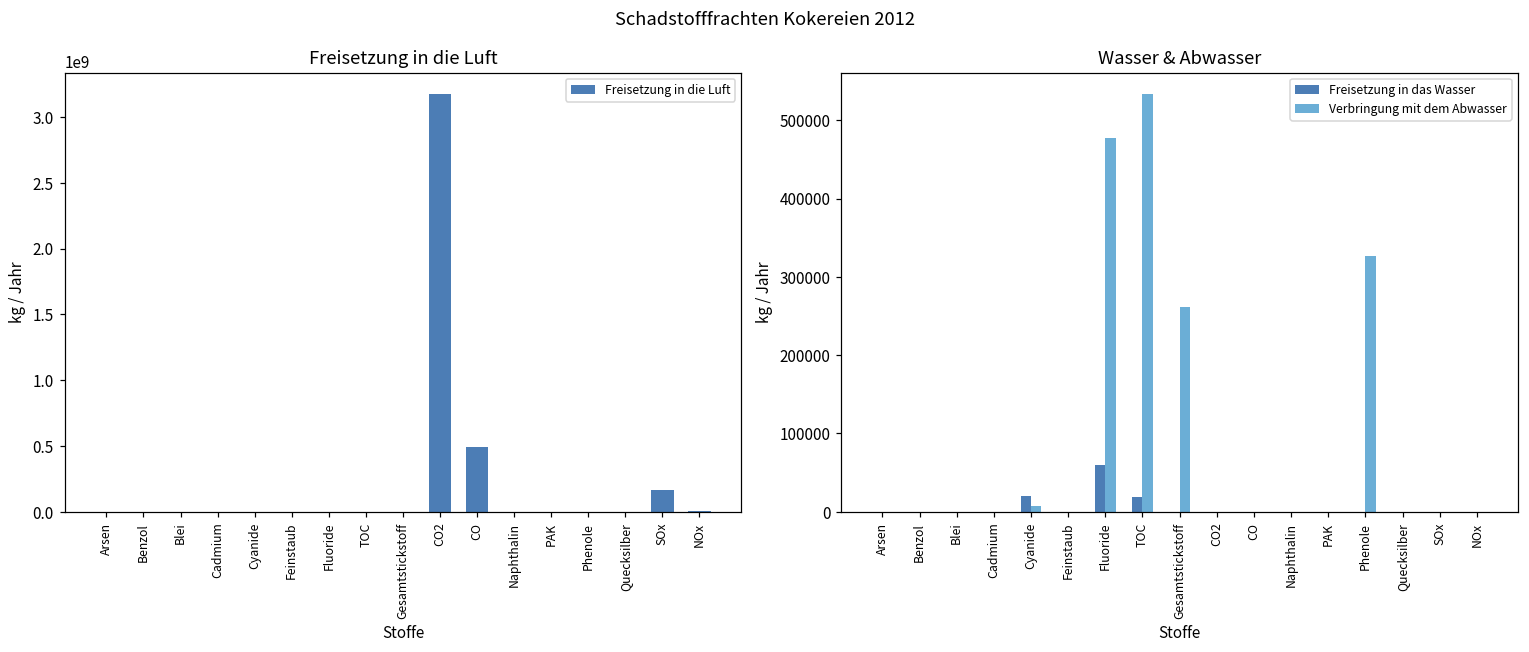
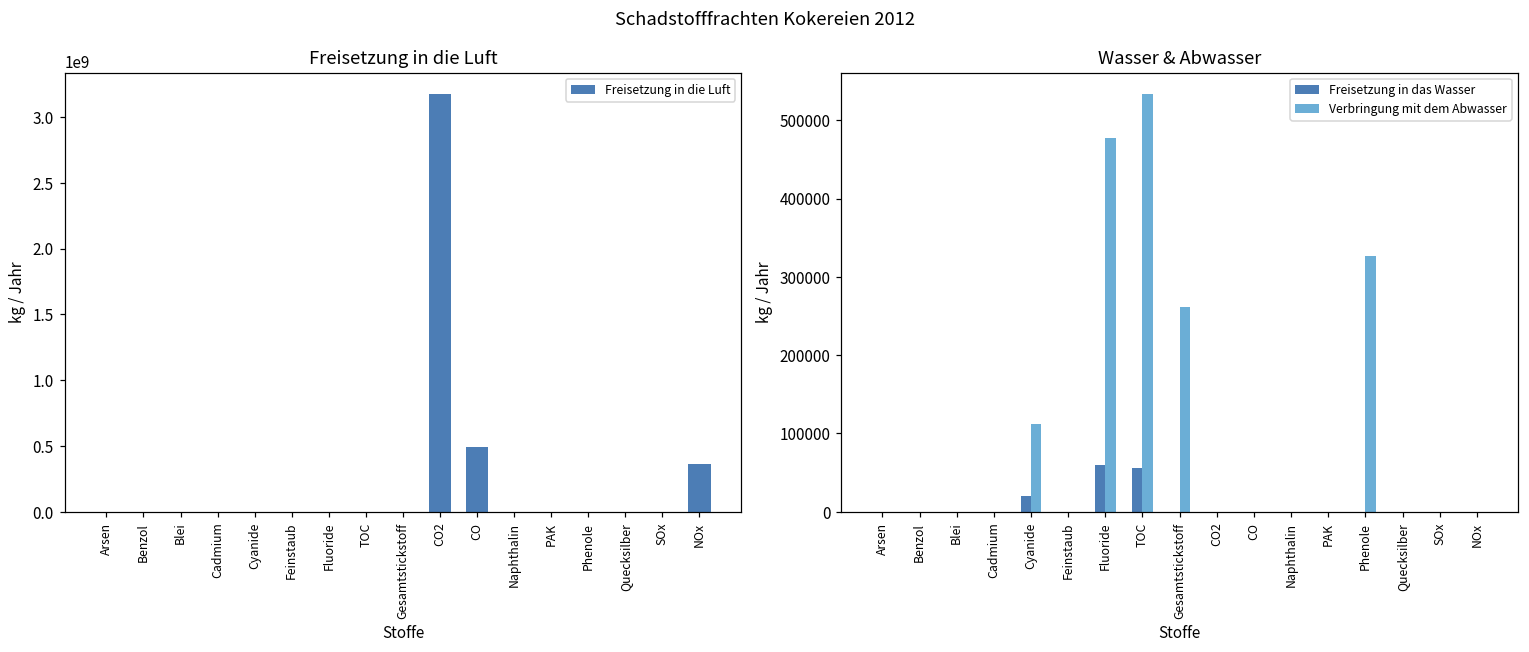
  {
    "Freisetzung in die Luft": {
      "Arsen": 0,
      "Blei": 0,
      "Cadmium": 0,
      "Cyanide": 0,
      "Fluoride": 0,
      "TOC": 0,
      "Gesamtstickstoff": 0,
      "CO2": 3180000000,
      "CO": 490000000,
      "Phenole": 0,
      "Quecksilber": 0,
-     "SOx": 170000000,
-     "NOx": 0
+     "SOx": 0,
+     "NOx": 360000000
    },
    "Wasser & Abwasser": {
      "Freisetzung in das Wasser": {
        "Benzol": 0,
        "Blei": 0,
        "Cadmium": 0,
        "Cyanide": 20000,
        "Feinstaub": 0,
        "Fluoride": 60000,
-       "TOC": 20000,
+       "TOC": 60000,
        "Gesamtstickstoff": 0,
        "CO2": 0,
        "CO": 0,
        "Naphthalin": 0,
        "PAK": 0,
        "Quecksilber": 0,
        "SOx": 0,
        "NOx": 0
      },
      "Verbringung mit dem Abwasser": {
        "Benzol": 0,
-       "Cyanide": 10000,
+       "Cyanide": 110000,
        "Feinstaub": 0,
        "Fluoride": 480000,
        "TOC": 530000,
        "Gesamtstickstoff": 260000,
        "CO2": 0,
        "CO": 0,
        "Naphthalin": 0,
        "Phenole": 330000,
        "SOx": 0,
        "NOx": 0
      }
    }
  }
